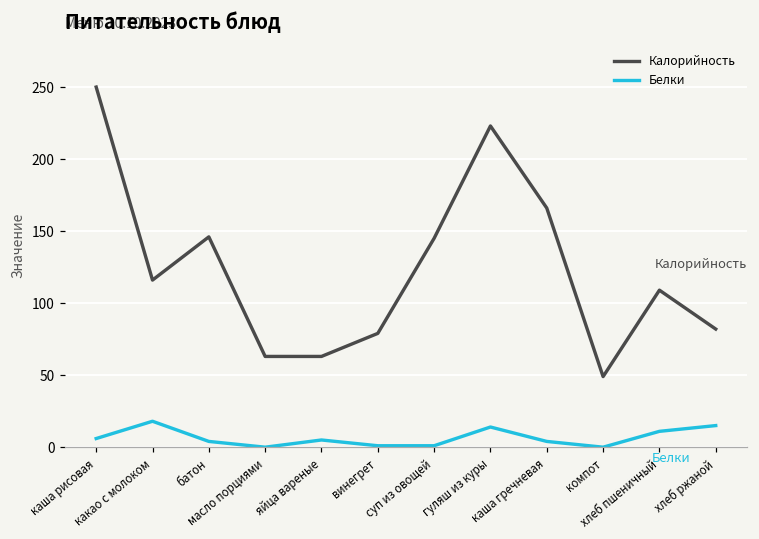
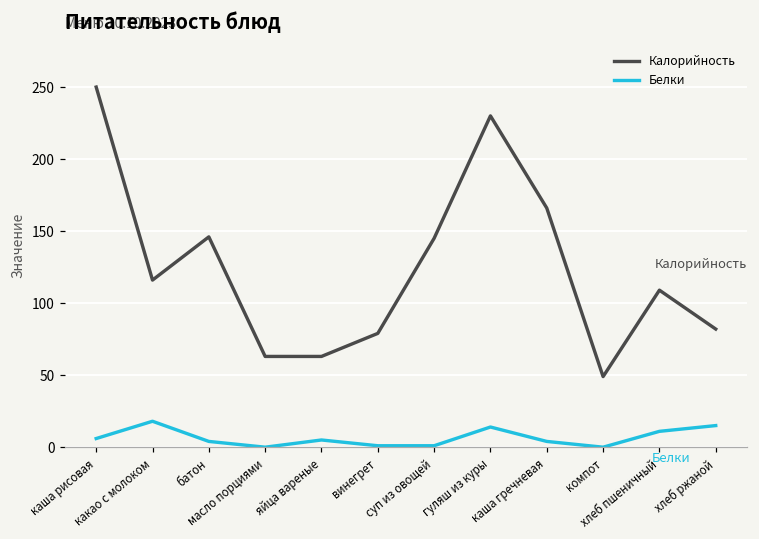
  {
    "Калорийность": {
      "каша рисовая": 250,
      "какао с молоком": 116,
      "батон": 146,
      "масло порциями": 63,
      "яйца вареные": 63,
      "винегрет": 79,
      "суп из овощей": 145,
-     "гуляш из куры": 223,
+     "гуляш из куры": 230,
      "каша гречневая": 166,
      "компот": 49,
      "хлеб пшеничный": 109,
      "хлеб ржаной": 82
    },
    "Белки": {
      "каша рисовая": 6,
      "какао с молоком": 18,
      "батон": 4,
      "масло порциями": 0,
      "яйца вареные": 5,
      "винегрет": 1,
      "суп из овощей": 1,
      "гуляш из куры": 14,
      "каша гречневая": 4,
      "компот": 0,
      "хлеб пшеничный": 11,
      "хлеб ржаной": 15
    }
  }
